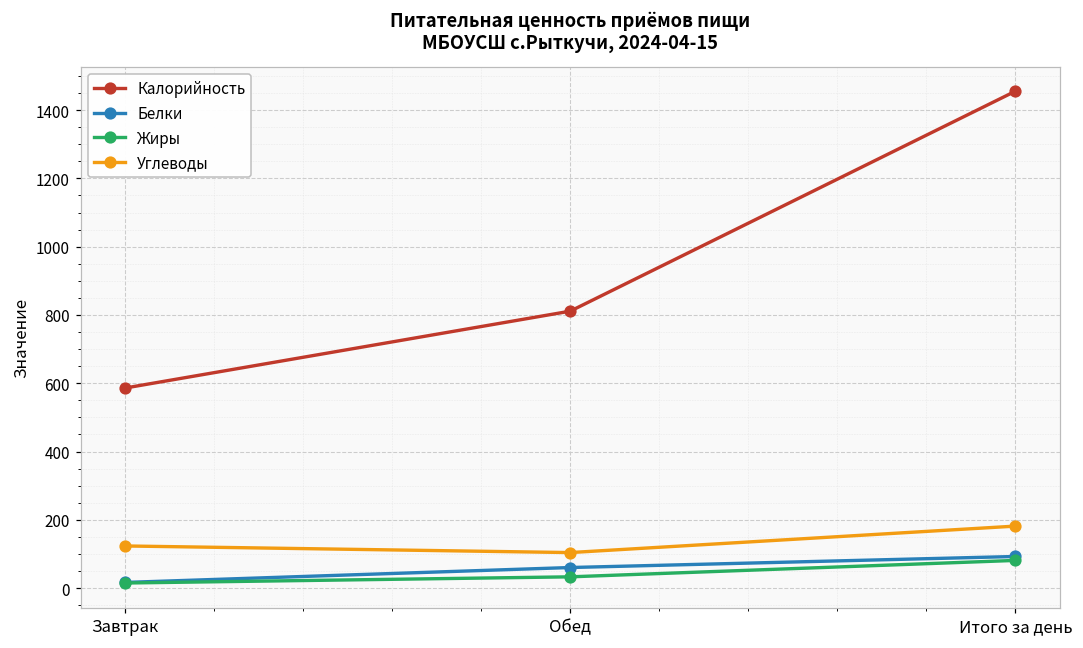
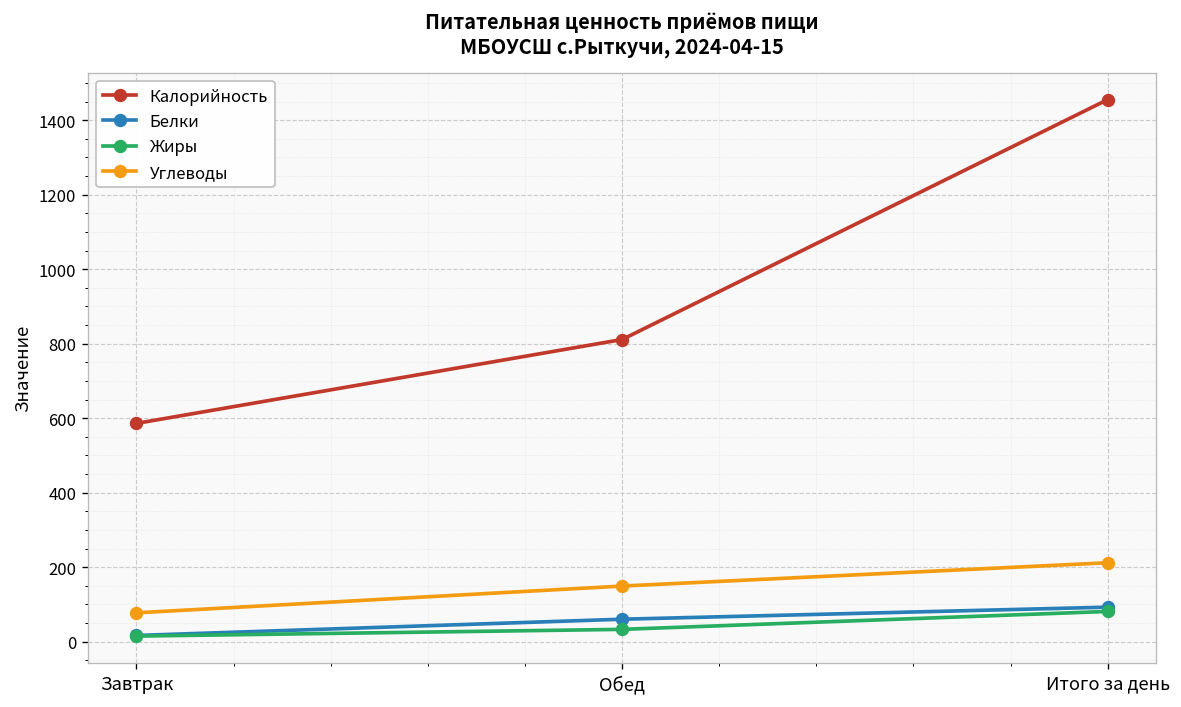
  {
    "Калорийность": {
      "Завтрак": 590,
      "Обед": 810,
      "Итого за день": 1460
    },
    "Белки": {
      "Обед": 60,
      "Итого за день": 90
    },
    "Жиры": {
      "Обед": 30,
      "Итого за день": 80
    },
    "Углеводы": {
-     "Завтрак": 120,
-     "Обед": 100,
-     "Итого за день": 180
+     "Завтрак": 80,
+     "Обед": 150,
+     "Итого за день": 210
    }
  }
